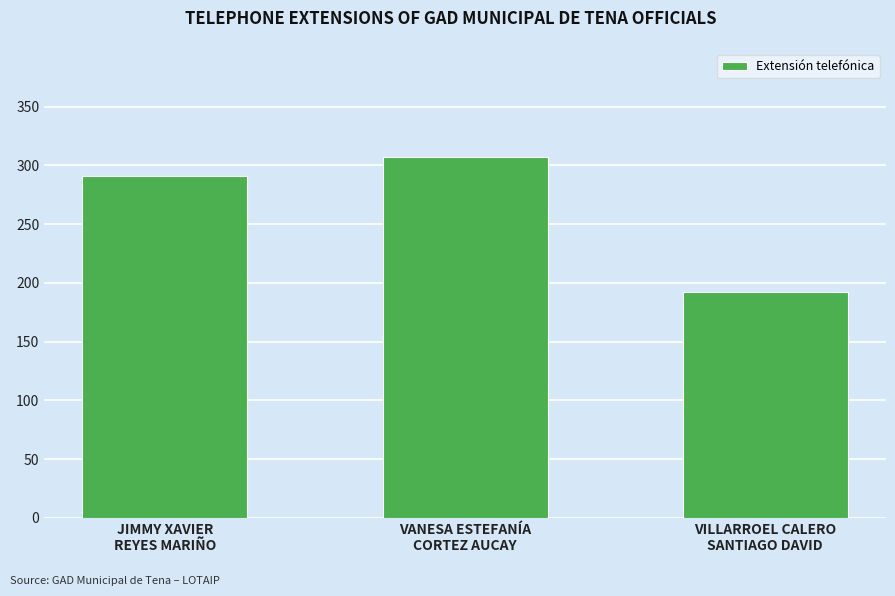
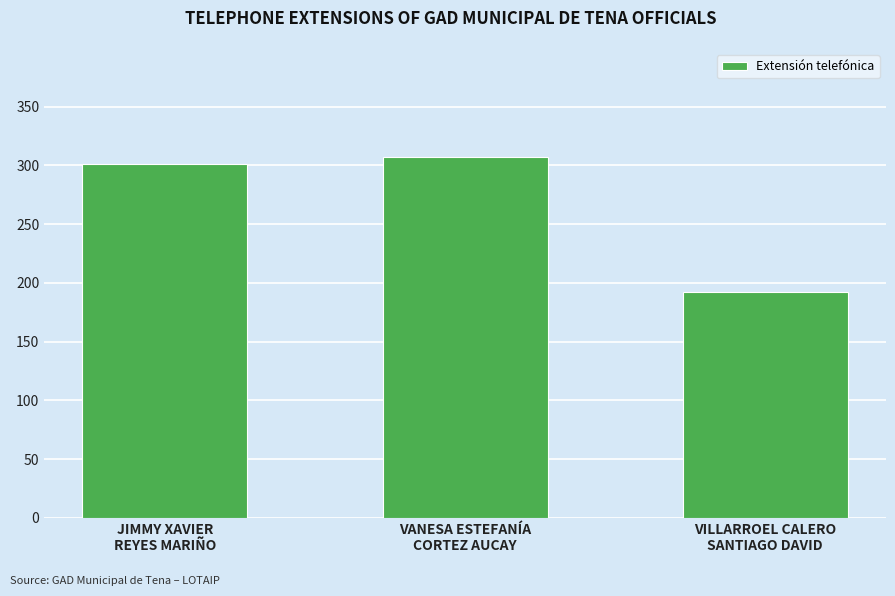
  {
-   "JIMMY XAVIER REYES MARIÑO": 291,
+   "JIMMY XAVIER REYES MARIÑO": 301,
    "VANESA ESTEFANÍA CORTEZ AUCAY": 307,
    "VILLARROEL CALERO SANTIAGO DAVID": 192
  }
